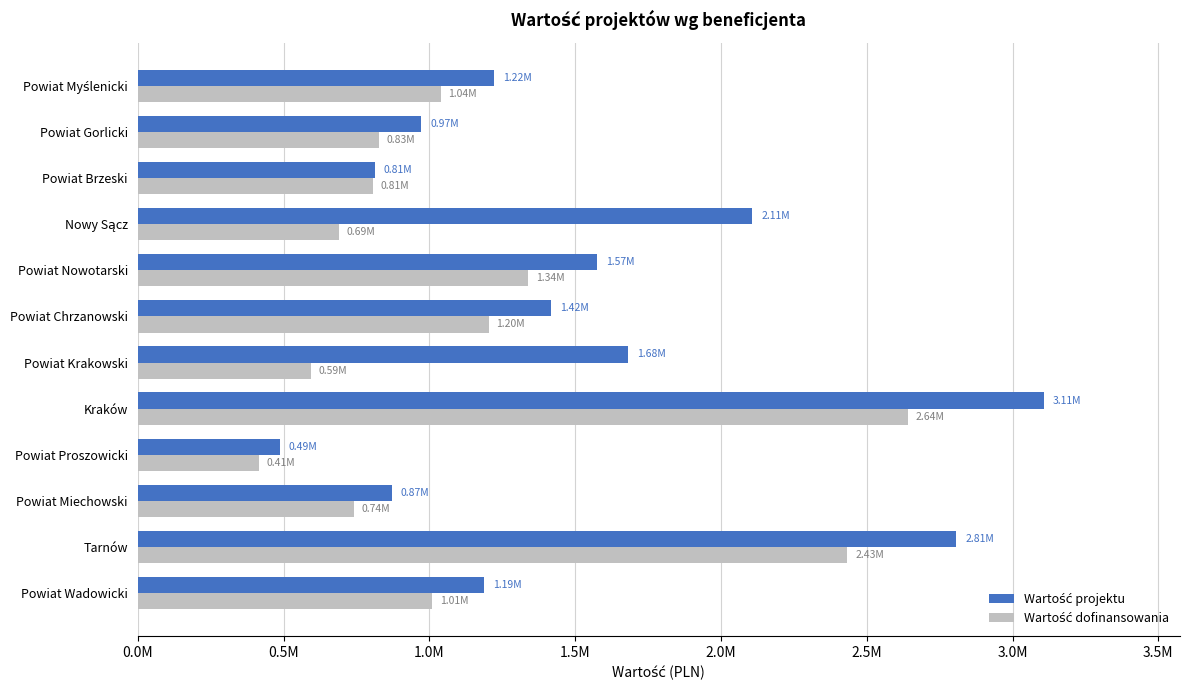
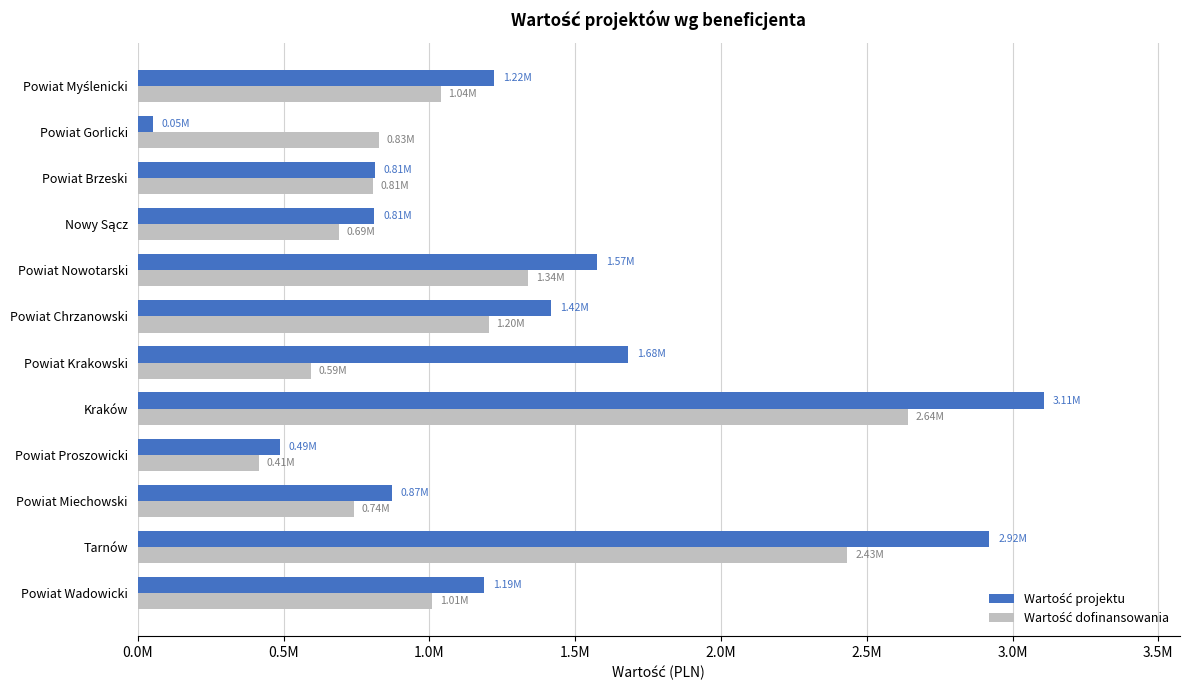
  {
    "Wartość projektu": {
      "Powiat Myślenicki": "1.22M",
-     "Powiat Gorlicki": "0.97M",
+     "Powiat Gorlicki": "0.05M",
      "Powiat Brzeski": "0.81M",
-     "Nowy Sącz": "2.11M",
+     "Nowy Sącz": "0.81M",
      "Powiat Nowotarski": "1.57M",
      "Powiat Chrzanowski": "1.42M",
      "Powiat Krakowski": "1.68M",
      "Kraków": "3.11M",
      "Powiat Proszowicki": "0.49M",
      "Powiat Miechowski": "0.87M",
-     "Tarnów": "2.81M",
+     "Tarnów": "2.92M",
      "Powiat Wadowicki": "1.19M"
    },
    "Wartość dofinansowania": {
      "Powiat Myślenicki": "1.04M",
      "Powiat Gorlicki": "0.83M",
      "Powiat Brzeski": "0.81M",
      "Nowy Sącz": "0.69M",
      "Powiat Nowotarski": "1.34M",
      "Powiat Chrzanowski": "1.20M",
      "Powiat Krakowski": "0.59M",
      "Kraków": "2.64M",
      "Powiat Proszowicki": "0.41M",
      "Powiat Miechowski": "0.74M",
      "Tarnów": "2.43M",
      "Powiat Wadowicki": "1.01M"
    }
  }
